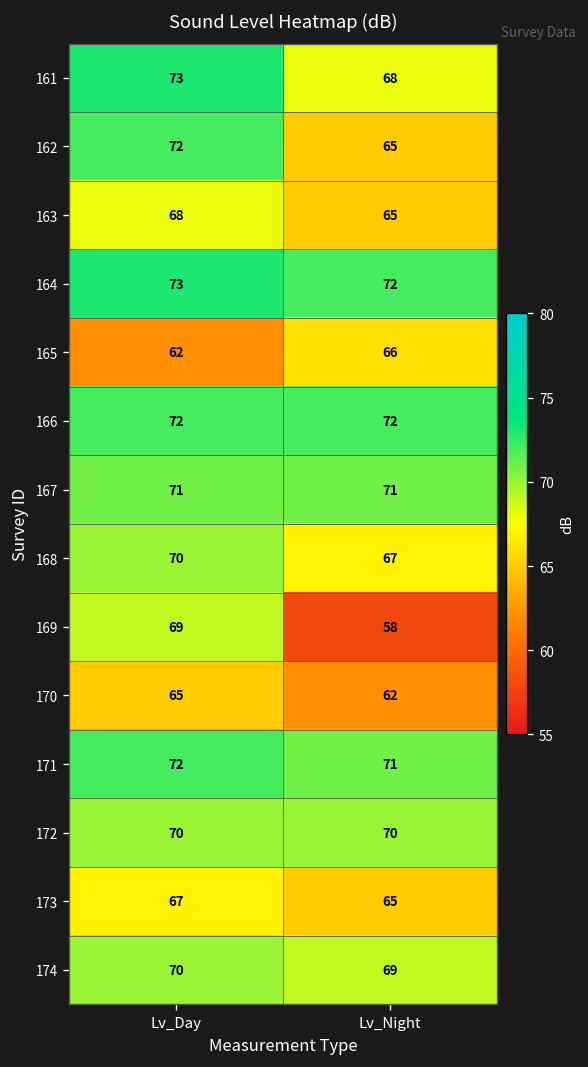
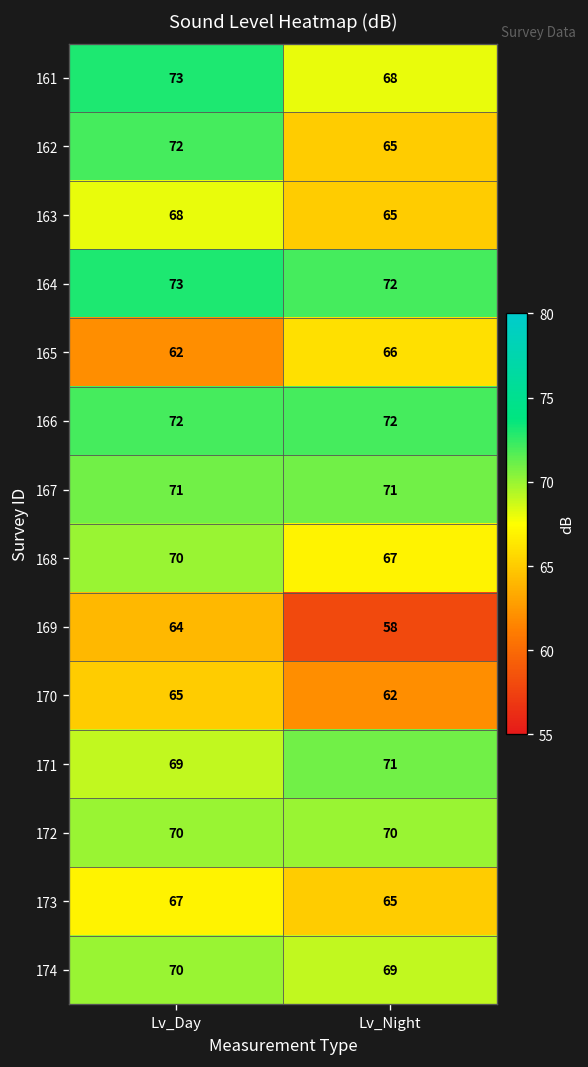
  {
    "161": {
      "Lv_Day": 73,
      "Lv_Night": 68
    },
    "162": {
      "Lv_Day": 72,
      "Lv_Night": 65
    },
    "163": {
      "Lv_Day": 68,
      "Lv_Night": 65
    },
    "164": {
      "Lv_Day": 73,
      "Lv_Night": 72
    },
    "165": {
      "Lv_Day": 62,
      "Lv_Night": 66
    },
    "166": {
      "Lv_Day": 72,
      "Lv_Night": 72
    },
    "167": {
      "Lv_Day": 71,
      "Lv_Night": 71
    },
    "168": {
      "Lv_Day": 70,
      "Lv_Night": 67
    },
    "169": {
-     "Lv_Day": 69,
+     "Lv_Day": 64,
      "Lv_Night": 58
    },
    "170": {
      "Lv_Day": 65,
      "Lv_Night": 62
    },
    "171": {
-     "Lv_Day": 72,
+     "Lv_Day": 69,
      "Lv_Night": 71
    },
    "172": {
      "Lv_Day": 70,
      "Lv_Night": 70
    },
    "173": {
      "Lv_Day": 67,
      "Lv_Night": 65
    },
    "174": {
      "Lv_Day": 70,
      "Lv_Night": 69
    }
  }
